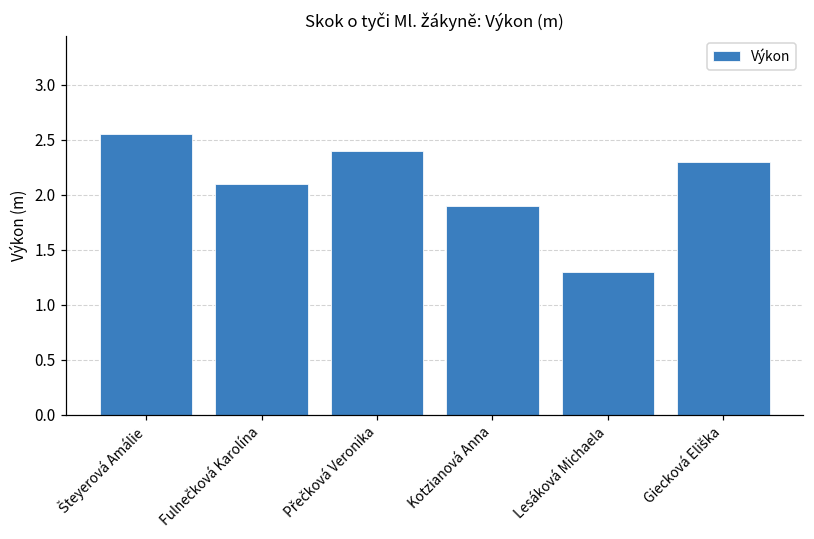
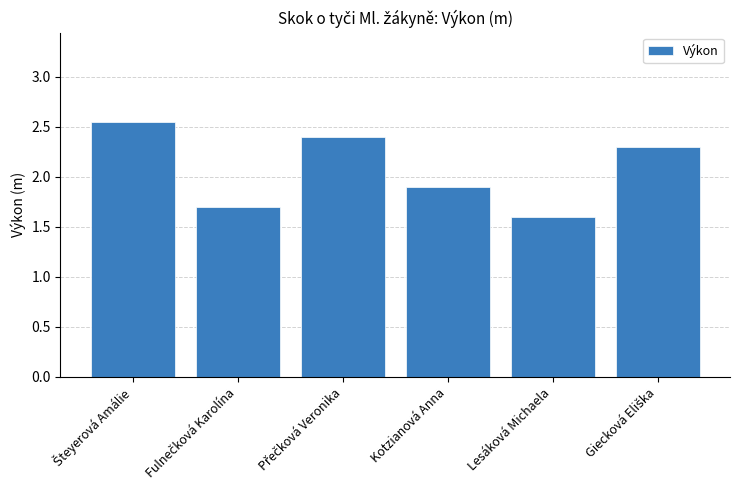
  {
    "Šteyerová Amálie": 2.55,
-   "Fulnečková Karolína": 2.1,
+   "Fulnečková Karolína": 1.7,
    "Přečková Veronika": 2.4,
    "Kotzianová Anna": 1.9,
-   "Lesáková Michaela": 1.3,
+   "Lesáková Michaela": 1.6,
    "Giecková Eliška": 2.3
  }
